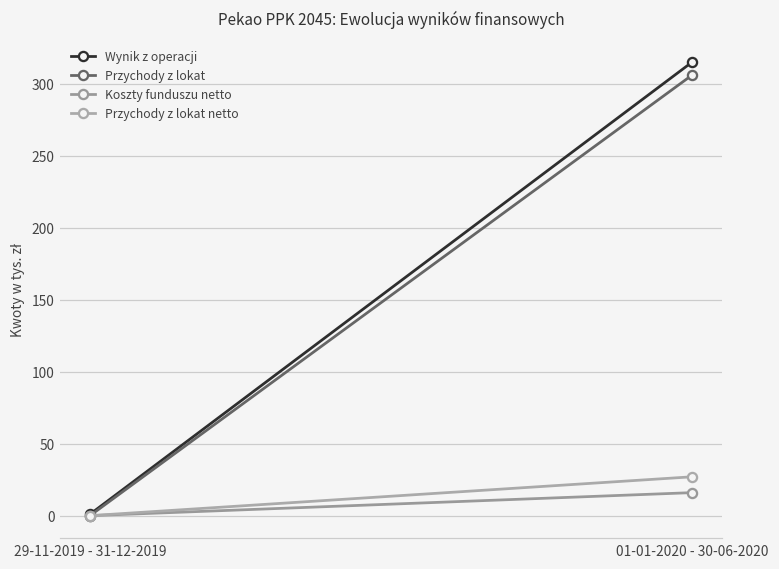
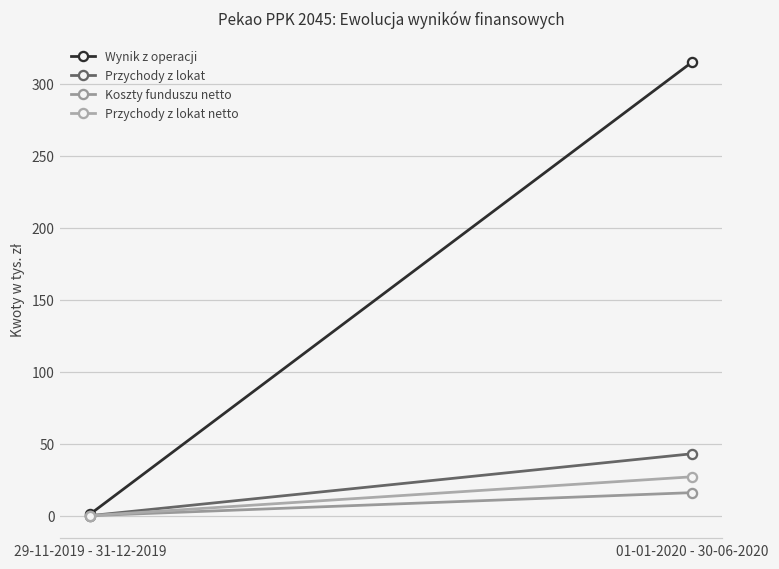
  {
    "Wynik z operacji": {
      "01-01-2020 - 30-06-2020": 315
    },
    "Przychody z lokat": {
-     "01-01-2020 - 30-06-2020": 306
+     "01-01-2020 - 30-06-2020": 43
    }
  }
